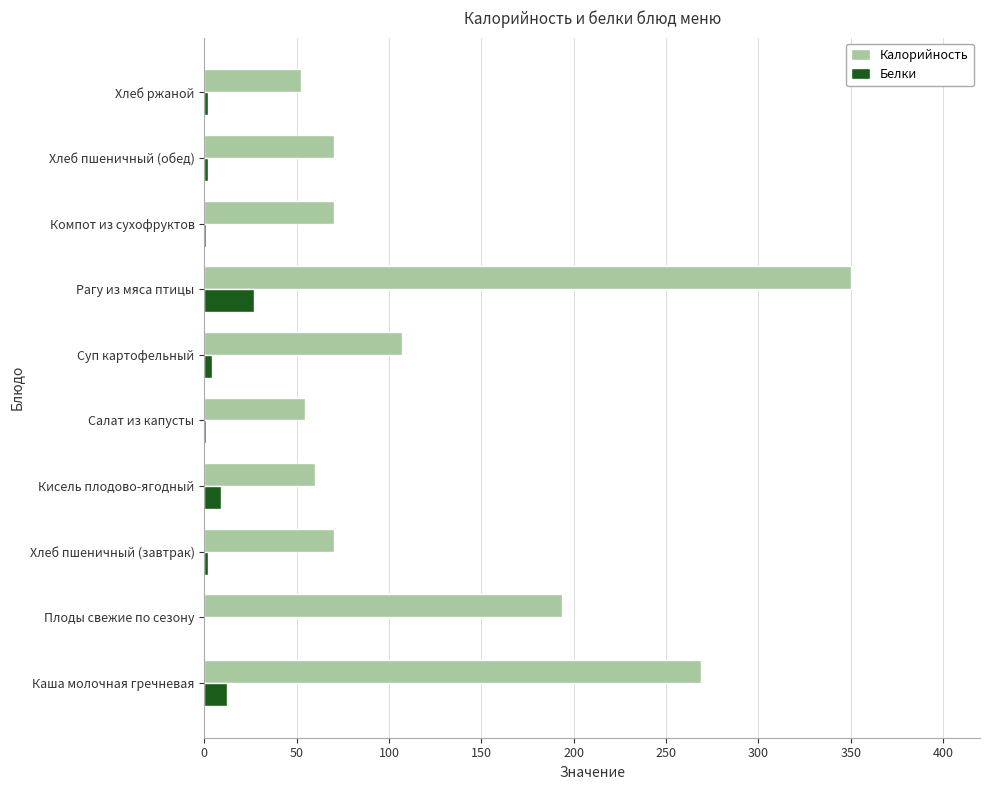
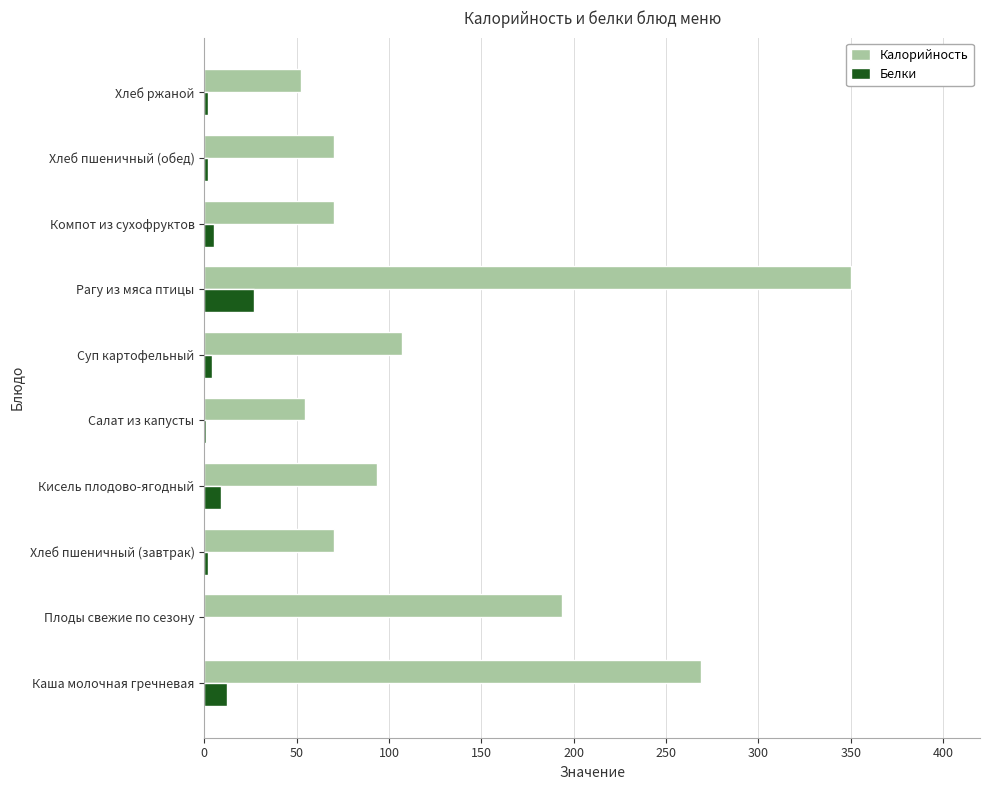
  {
    "Калорийность": {
      "Хлеб ржаной": 52,
      "Хлеб пшеничный (обед)": 71,
      "Компот из сухофруктов": 70,
      "Рагу из мяса птицы": 350,
      "Суп картофельный": 107,
      "Салат из капусты": 54,
-     "Кисель плодово-ягодный": 60,
+     "Кисель плодово-ягодный": 93,
      "Хлеб пшеничный (завтрак)": 71,
      "Плоды свежие по сезону": 194,
      "Каша молочная гречневая": 269
    },
    "Белки": {
      "Хлеб ржаной": 2,
      "Хлеб пшеничный (обед)": 2,
-     "Компот из сухофруктов": 1,
+     "Компот из сухофруктов": 5,
      "Рагу из мяса птицы": 27,
      "Суп картофельный": 4,
      "Кисель плодово-ягодный": 9,
      "Хлеб пшеничный (завтрак)": 2,
      "Каша молочная гречневая": 13
    }
  }
